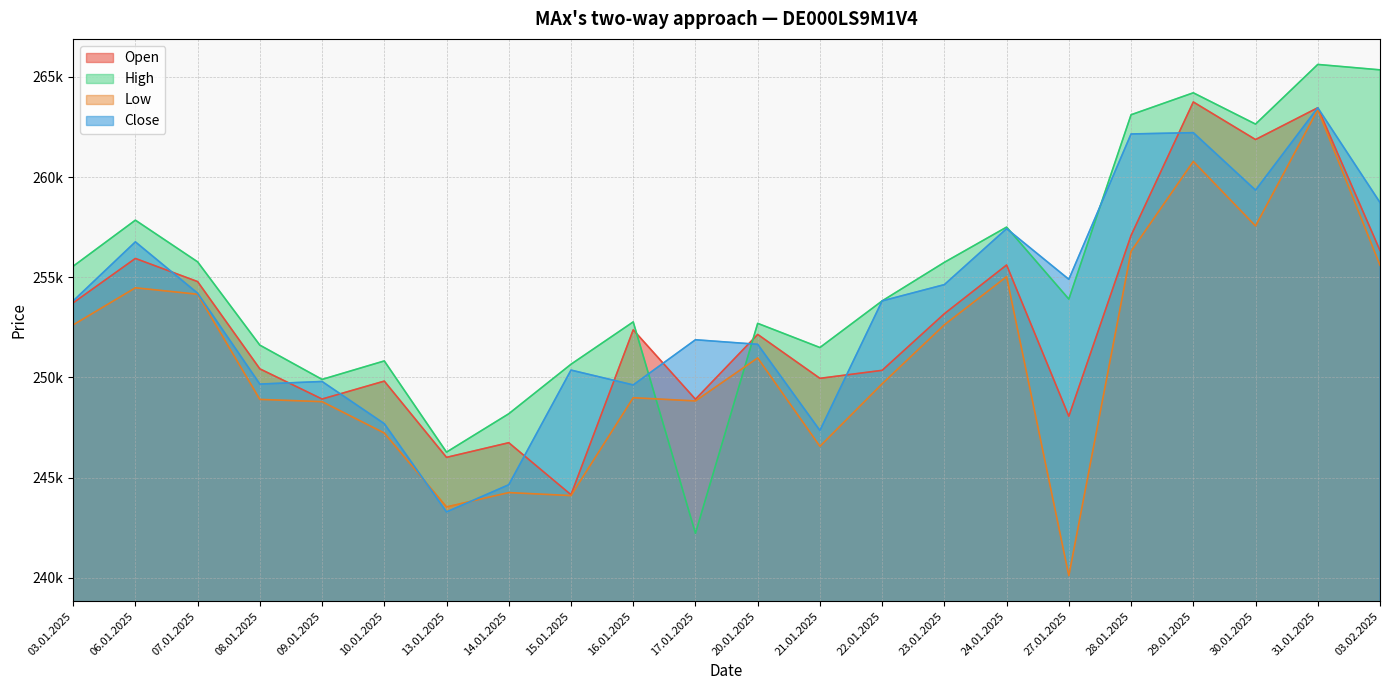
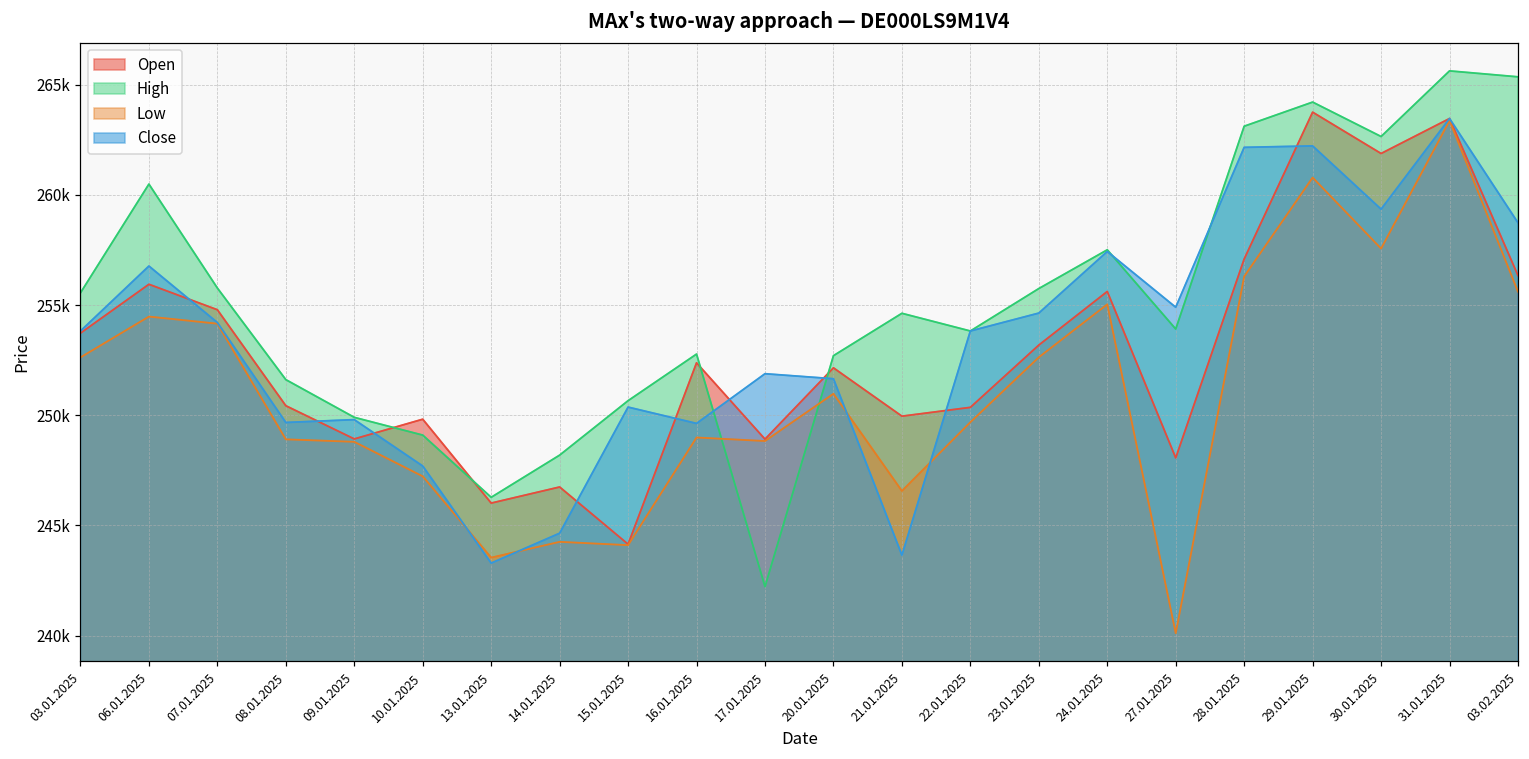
  {
    "High": {
      "03.01.2025": 255600,
-     "06.01.2025": 257900,
+     "06.01.2025": 260500,
      "07.01.2025": 255800,
      "08.01.2025": 251600,
-     "10.01.2025": 250800,
+     "10.01.2025": 249100,
      "13.01.2025": 246300,
      "14.01.2025": 248200,
      "15.01.2025": 250700,
      "16.01.2025": 252800,
      "17.01.2025": 242200,
      "20.01.2025": 252700,
-     "21.01.2025": 251500,
+     "21.01.2025": 254600,
      "23.01.2025": 255700,
      "27.01.2025": 253900,
      "28.01.2025": 263100,
      "29.01.2025": 264200,
      "30.01.2025": 262600,
      "31.01.2025": 265600,
      "03.02.2025": 265400
    },
    "Close": {
      "06.01.2025": 256800,
      "08.01.2025": 249700,
      "10.01.2025": 247700,
      "13.01.2025": 243300,
      "14.01.2025": 244600,
      "15.01.2025": 250400,
      "16.01.2025": 249600,
      "17.01.2025": 251900,
      "20.01.2025": 251700,
-     "21.01.2025": 247400,
+     "21.01.2025": 243700,
      "23.01.2025": 254600,
      "27.01.2025": 254900,
      "28.01.2025": 262200,
      "29.01.2025": 262200,
      "30.01.2025": 259400,
      "03.02.2025": 258700
    }
  }
